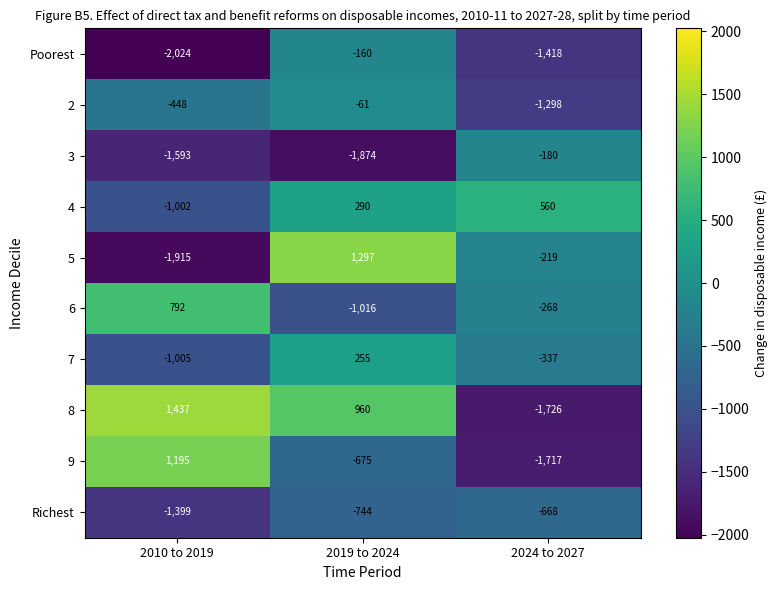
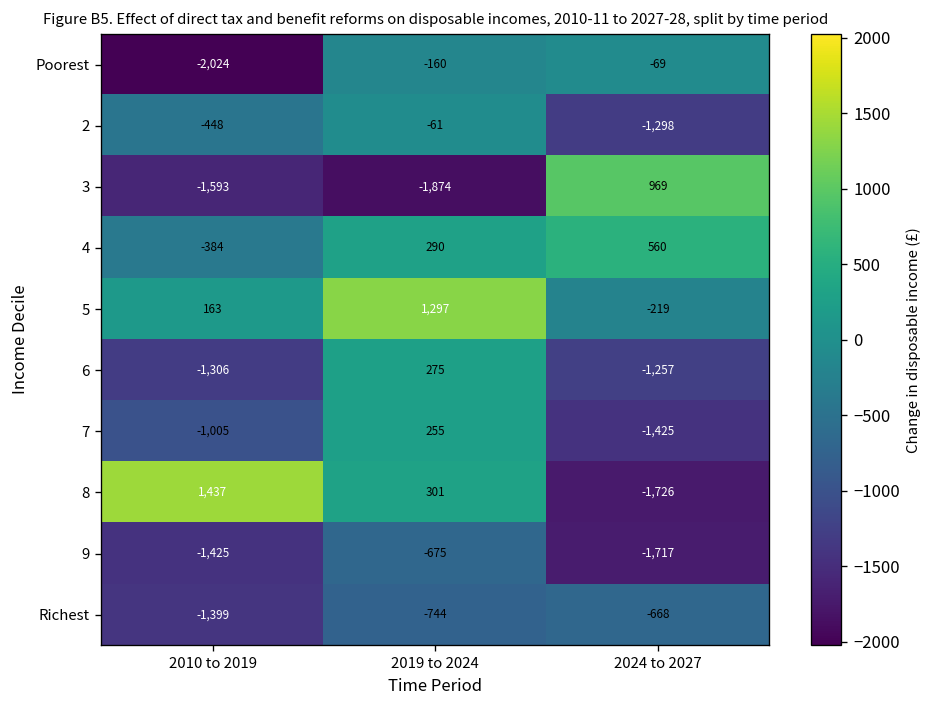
  {
    "Poorest": {
      "2010 to 2019": "-2,024",
      "2019 to 2024": "-160",
-     "2024 to 2027": "-1,418"
+     "2024 to 2027": "-69"
    },
    "2": {
      "2010 to 2019": "-448",
      "2019 to 2024": "-61",
      "2024 to 2027": "-1,298"
    },
    "3": {
      "2010 to 2019": "-1,593",
      "2019 to 2024": "-1,874",
-     "2024 to 2027": "-180"
+     "2024 to 2027": "969"
    },
    "4": {
-     "2010 to 2019": "-1,002",
+     "2010 to 2019": "-384",
      "2019 to 2024": "290",
      "2024 to 2027": "560"
    },
    "5": {
-     "2010 to 2019": "-1,915",
+     "2010 to 2019": "163",
      "2019 to 2024": "1,297",
      "2024 to 2027": "-219"
    },
    "6": {
-     "2010 to 2019": "792",
-     "2019 to 2024": "-1,016",
-     "2024 to 2027": "-268"
+     "2010 to 2019": "-1,306",
+     "2019 to 2024": "275",
+     "2024 to 2027": "-1,257"
    },
    "7": {
      "2010 to 2019": "-1,005",
      "2019 to 2024": "255",
-     "2024 to 2027": "-337"
+     "2024 to 2027": "-1,425"
    },
    "8": {
      "2010 to 2019": "1,437",
-     "2019 to 2024": "960",
+     "2019 to 2024": "301",
      "2024 to 2027": "-1,726"
    },
    "9": {
-     "2010 to 2019": "1,195",
+     "2010 to 2019": "-1,425",
      "2019 to 2024": "-675",
      "2024 to 2027": "-1,717"
    },
    "Richest": {
      "2010 to 2019": "-1,399",
      "2019 to 2024": "-744",
      "2024 to 2027": "-668"
    }
  }
